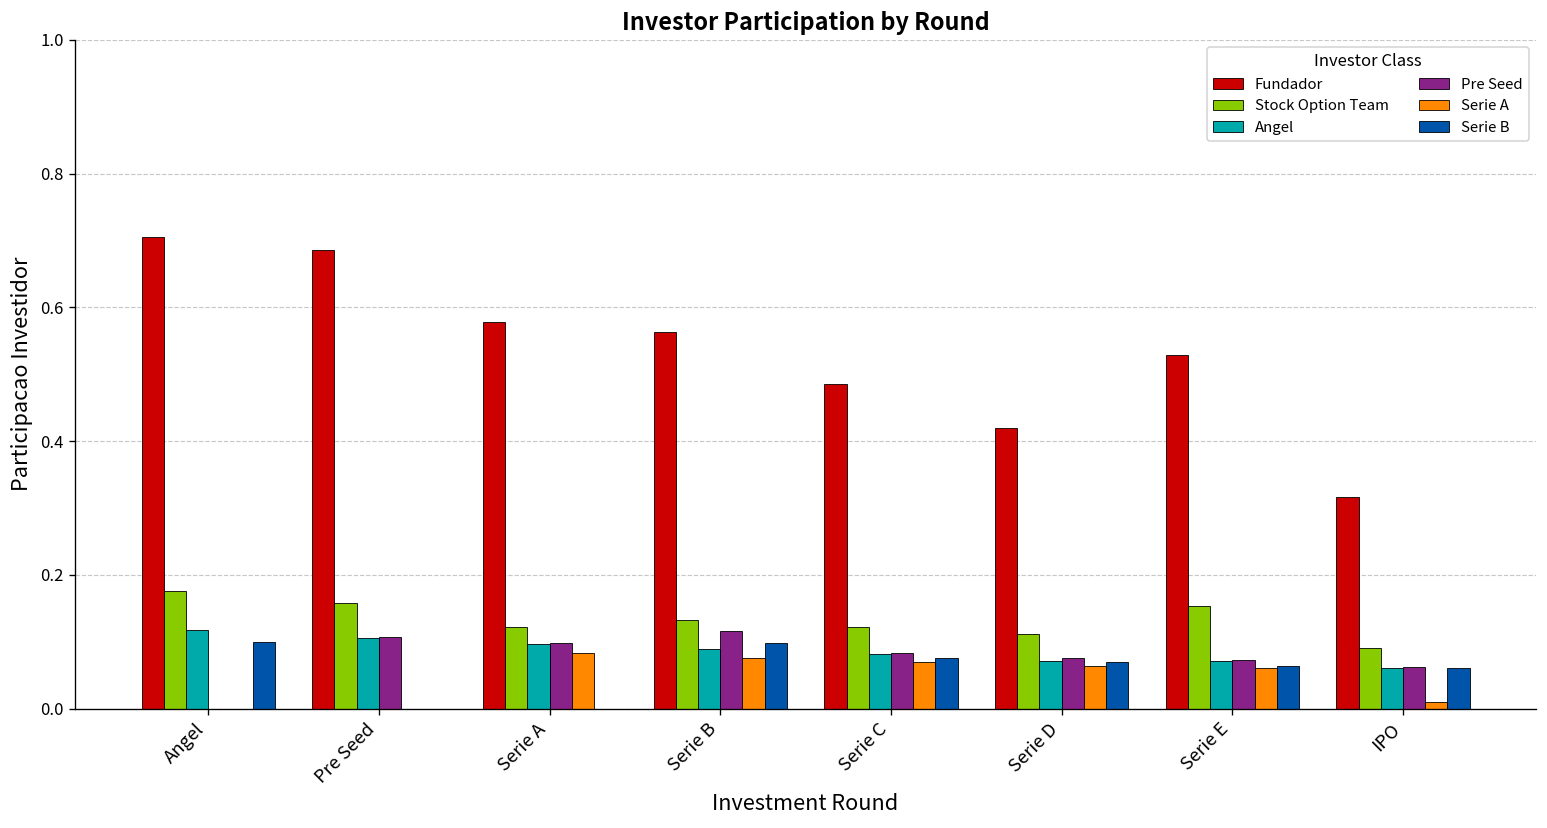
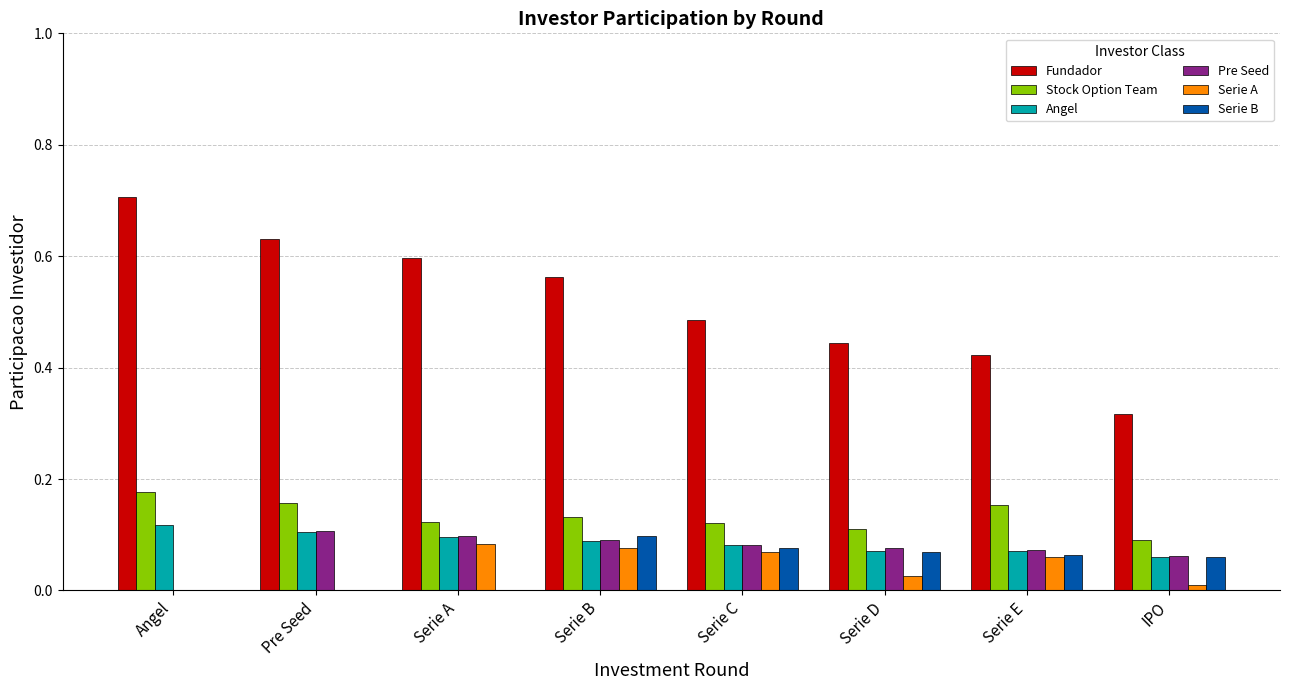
  {
    "Fundador": {
      "Angel": 0.71,
-     "Pre Seed": 0.69,
-     "Serie A": 0.58,
+     "Pre Seed": 0.63,
+     "Serie A": 0.60,
      "Serie B": 0.56,
      "Serie C": 0.48,
-     "Serie D": 0.42,
-     "Serie E": 0.53,
+     "Serie D": 0.44,
+     "Serie E": 0.42,
      "IPO": 0.32
    },
    "Stock Option Team": {
      "Angel": 0.18,
      "Pre Seed": 0.16,
      "Serie A": 0.12,
      "Serie B": 0.13,
      "Serie C": 0.12,
      "Serie D": 0.11,
      "Serie E": 0.15,
      "IPO": 0.09
    },
    "Angel": {
      "Angel": 0.12,
      "Pre Seed": 0.11,
      "Serie A": 0.10,
      "Serie B": 0.09,
      "Serie C": 0.08,
      "Serie D": 0.07,
      "Serie E": 0.07,
      "IPO": 0.06
    },
    "Pre Seed": {
      "Angel": 0.00,
      "Pre Seed": 0.11,
      "Serie A": 0.10,
-     "Serie B": 0.12,
+     "Serie B": 0.09,
      "Serie C": 0.08,
      "Serie D": 0.08,
      "Serie E": 0.07,
      "IPO": 0.06
    },
    "Serie A": {
      "Angel": 0.00,
      "Pre Seed": 0.00,
      "Serie A": 0.08,
      "Serie B": 0.08,
      "Serie C": 0.07,
-     "Serie D": 0.06,
+     "Serie D": 0.03,
      "Serie E": 0.06,
      "IPO": 0.01
    },
    "Serie B": {
-     "Angel": 0.1,
+     "Angel": 0.0,
      "Pre Seed": 0.0,
      "Serie A": 0.0,
      "Serie B": 0.1,
      "Serie C": 0.08,
      "Serie D": 0.07,
      "Serie E": 0.06,
      "IPO": 0.06
    }
  }
